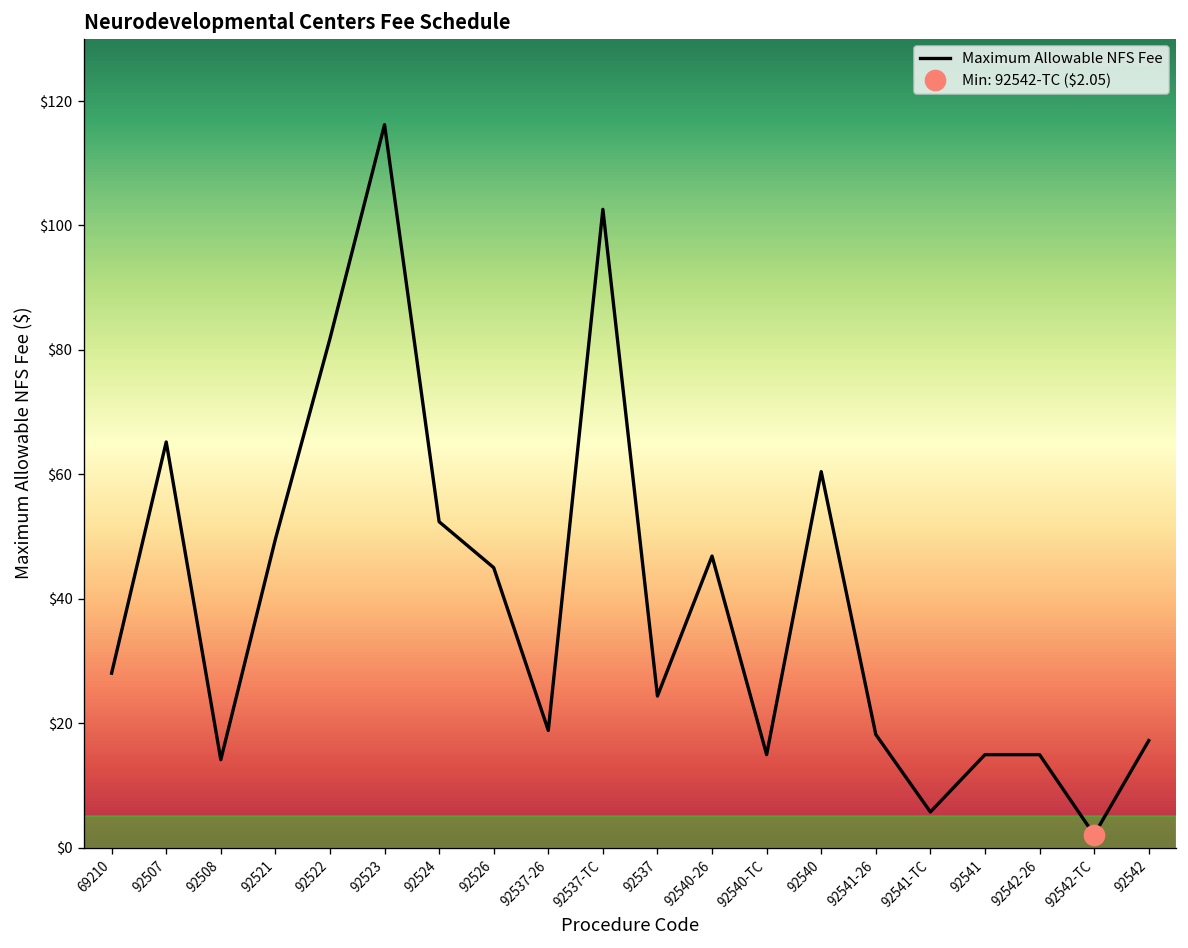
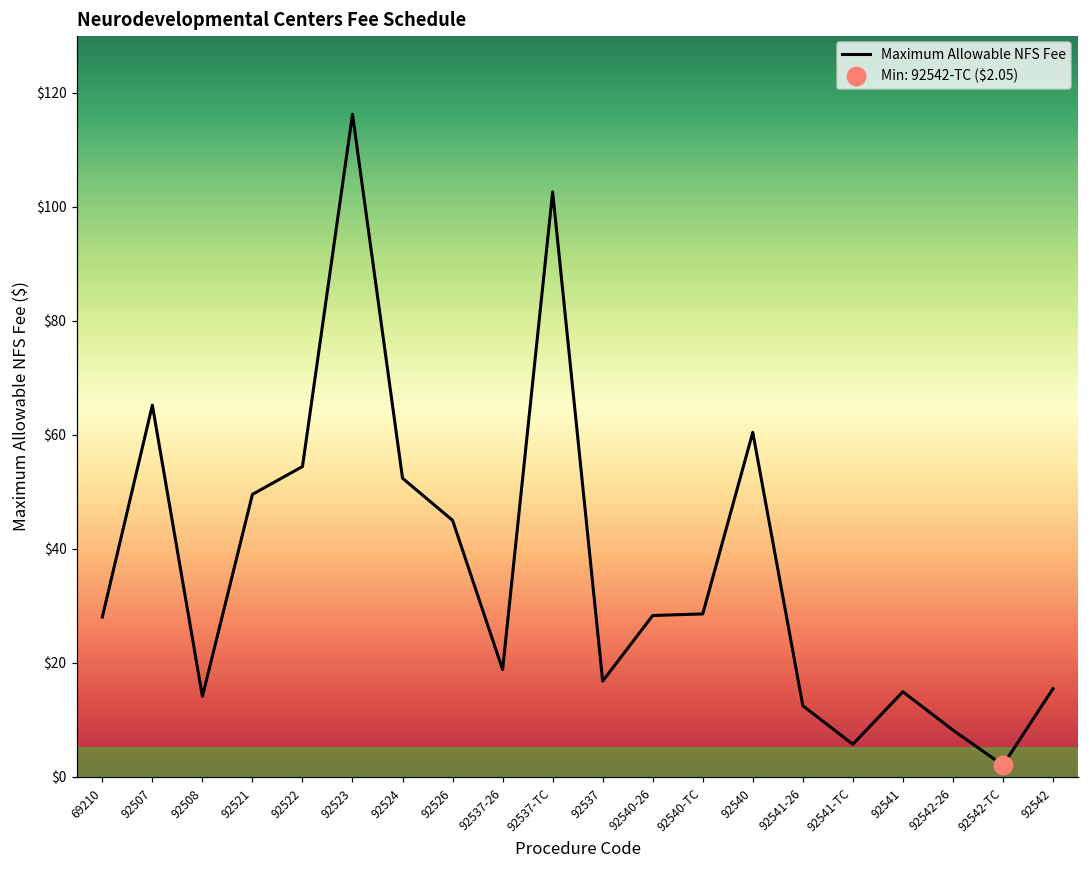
  {
    "Maximum Allowable NFS Fee": {
      "69210": "$28",
      "92507": "$65",
      "92508": "$14",
      "92521": "$50",
-     "92522": "$82",
+     "92522": "$54",
      "92523": "$116",
      "92524": "$52",
      "92526": "$45",
      "92537-26": "$19",
      "92537-TC": "$103",
-     "92537": "$24",
-     "92540-26": "$47",
-     "92540-TC": "$15",
+     "92537": "$17",
+     "92540-26": "$28",
+     "92540-TC": "$29",
      "92540": "$60",
-     "92541-26": "$18",
+     "92541-26": "$12",
      "92541-TC": "$6",
      "92541": "$15",
-     "92542-26": "$15",
-     "92542": "$17"
+     "92542-26": "$8",
+     "92542": "$15"
    }
  }
